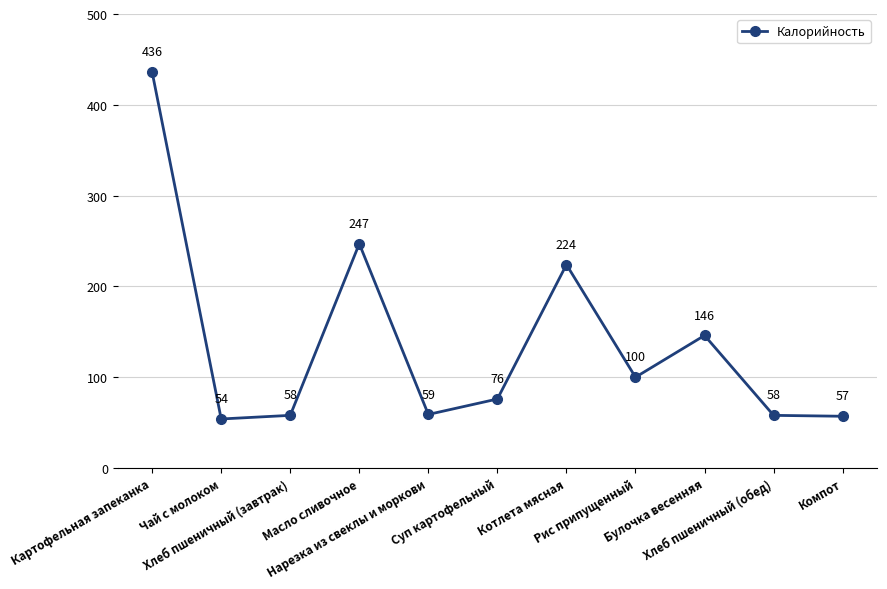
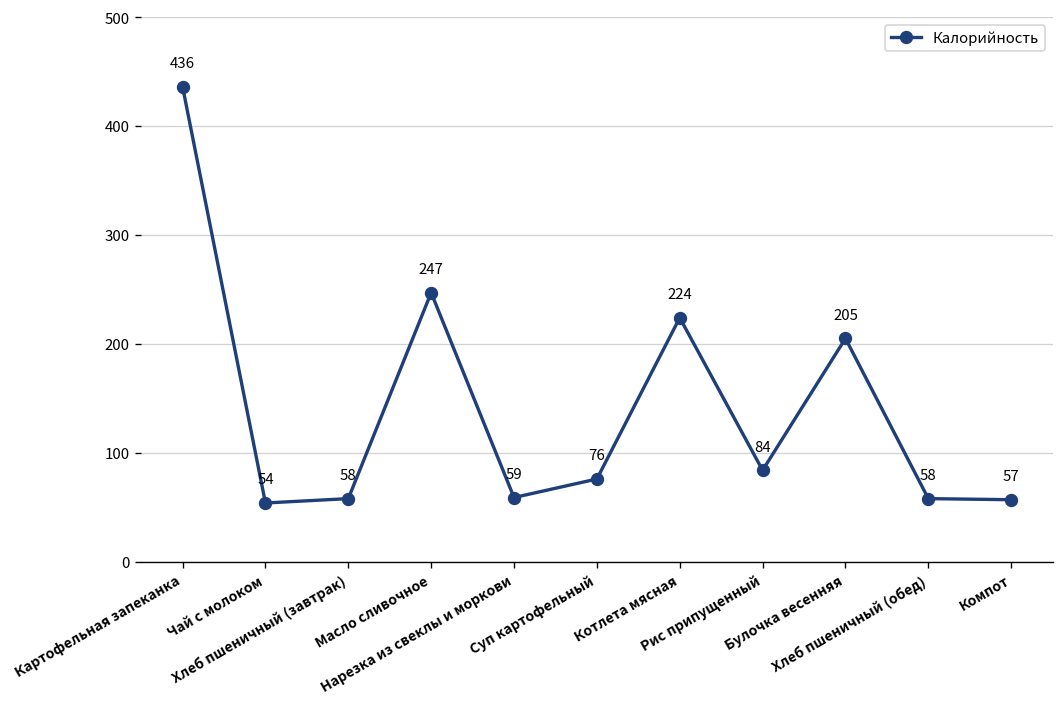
  {
    "Картофельная запеканка": 436,
    "Чай с молоком": 54,
    "Хлеб пшеничный (завтрак)": 58,
    "Масло сливочное": 247,
    "Нарезка из свеклы и моркови": 59,
    "Суп картофельный": 76,
    "Котлета мясная": 224,
-   "Рис припущенный": 100,
-   "Булочка весенняя": 146,
+   "Рис припущенный": 84,
+   "Булочка весенняя": 205,
    "Хлеб пшеничный (обед)": 58,
    "Компот": 57
  }
